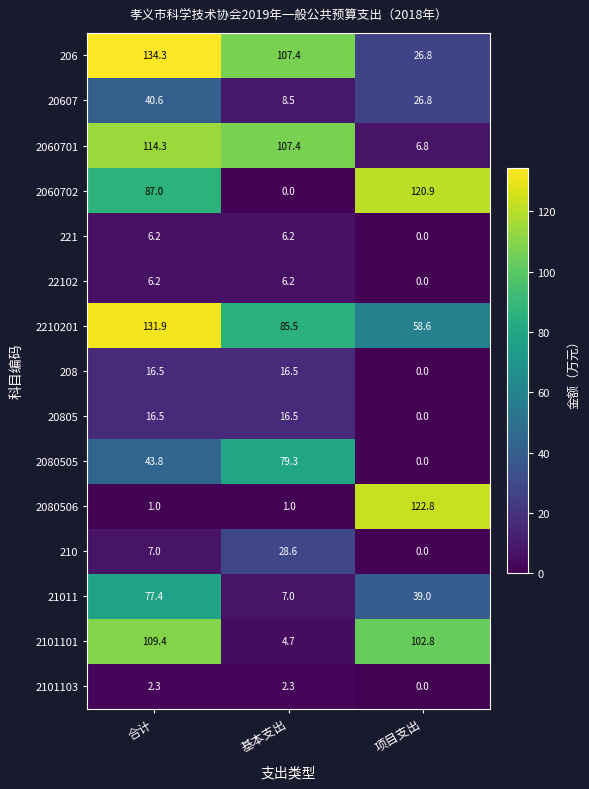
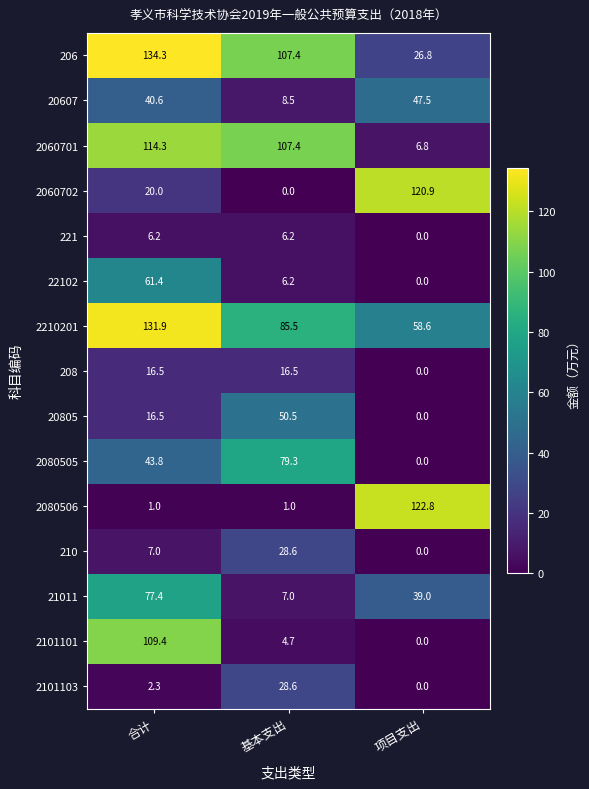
  {
    "206": {
      "合计": 134.3,
      "基本支出": 107.4,
      "项目支出": 26.8
    },
    "20607": {
      "合计": 40.6,
      "基本支出": 8.5,
-     "项目支出": 26.8
+     "项目支出": 47.5
    },
    "2060701": {
      "合计": 114.3,
      "基本支出": 107.4,
      "项目支出": 6.8
    },
    "2060702": {
-     "合计": 87.0,
+     "合计": 20.0,
      "基本支出": 0.0,
      "项目支出": 120.9
    },
    "221": {
      "合计": 6.2,
      "基本支出": 6.2,
      "项目支出": 0.0
    },
    "22102": {
-     "合计": 6.2,
+     "合计": 61.4,
      "基本支出": 6.2,
      "项目支出": 0.0
    },
    "2210201": {
      "合计": 131.9,
      "基本支出": 85.5,
      "项目支出": 58.6
    },
    "208": {
      "合计": 16.5,
      "基本支出": 16.5,
      "项目支出": 0.0
    },
    "20805": {
      "合计": 16.5,
-     "基本支出": 16.5,
+     "基本支出": 50.5,
      "项目支出": 0.0
    },
    "2080505": {
      "合计": 43.8,
      "基本支出": 79.3,
      "项目支出": 0.0
    },
    "2080506": {
      "合计": 1.0,
      "基本支出": 1.0,
      "项目支出": 122.8
    },
    "210": {
      "合计": 7.0,
      "基本支出": 28.6,
      "项目支出": 0.0
    },
    "21011": {
      "合计": 77.4,
      "基本支出": 7.0,
      "项目支出": 39.0
    },
    "2101101": {
      "合计": 109.4,
      "基本支出": 4.7,
-     "项目支出": 102.8
+     "项目支出": 0.0
    },
    "2101103": {
      "合计": 2.3,
-     "基本支出": 2.3,
+     "基本支出": 28.6,
      "项目支出": 0.0
    }
  }
